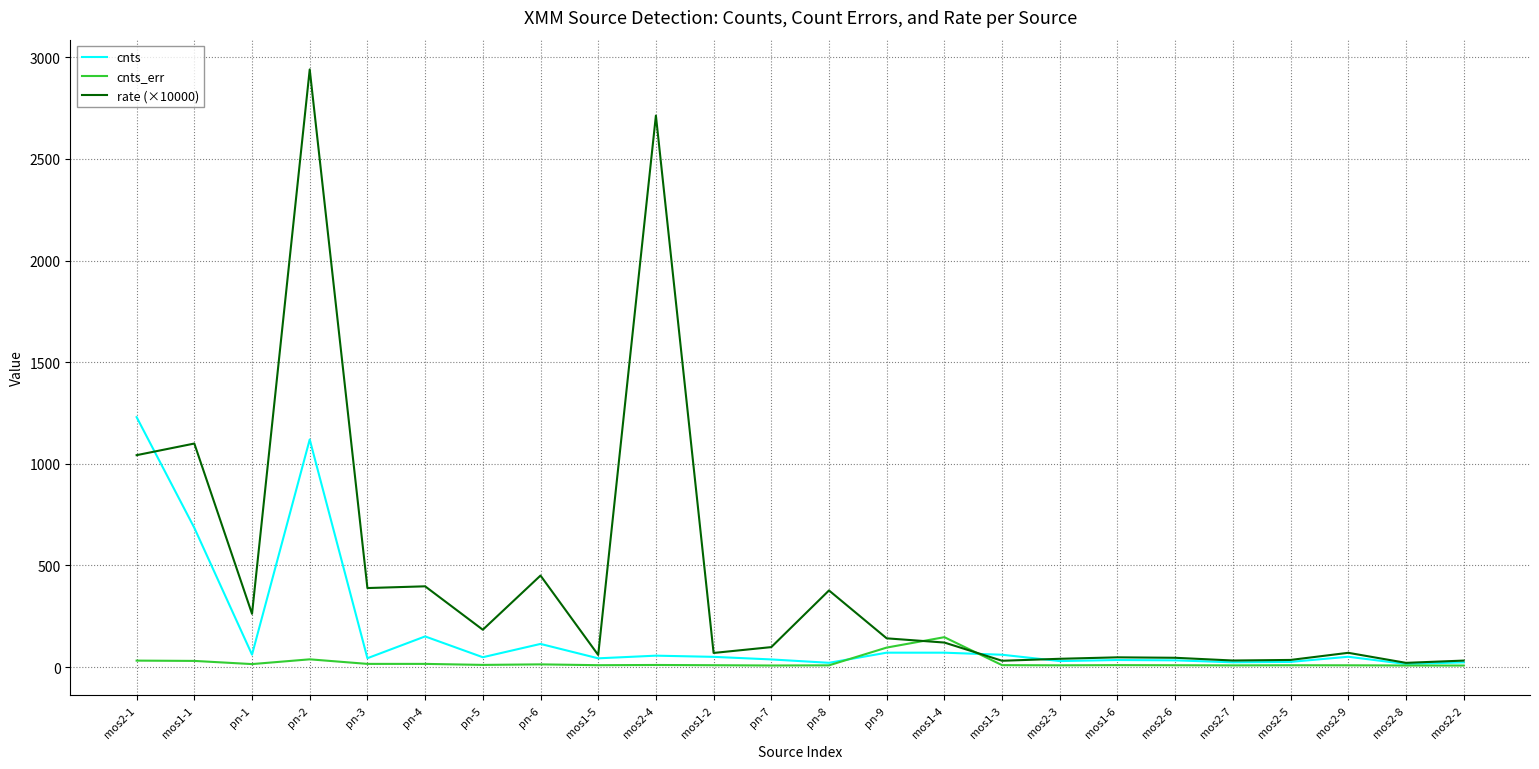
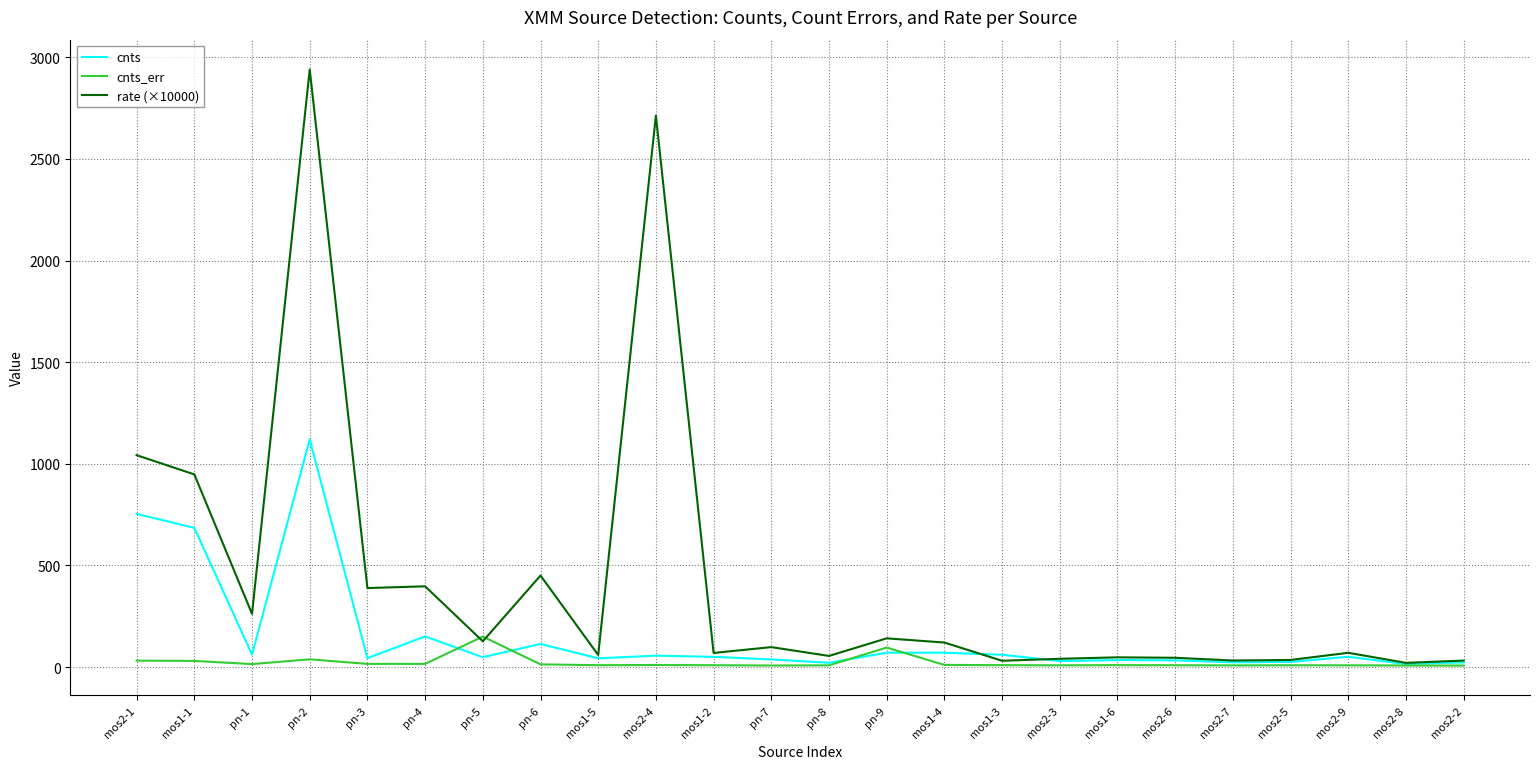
  {
    "cnts": {
-     "mos2-1": 1230,
+     "mos2-1": 750,
      "mos1-1": 680,
      "pn-1": 60,
      "pn-2": 1120,
      "pn-3": 40,
      "pn-4": 150,
      "pn-5": 50,
      "pn-6": 110,
      "mos1-5": 40,
      "mos2-4": 60,
      "mos1-2": 50,
      "pn-7": 40,
      "pn-9": 70,
      "mos1-4": 70,
      "mos1-3": 60,
      "mos1-6": 30,
      "mos2-9": 50
    },
    "cnts_err": {
      "mos2-1": 30,
      "mos1-1": 30,
      "pn-1": 10,
      "pn-2": 40,
      "pn-3": 20,
      "pn-4": 20,
-     "pn-5": 10,
+     "pn-5": 150,
      "pn-6": 10,
      "mos1-5": 10,
      "mos2-4": 10,
      "mos1-2": 10,
      "pn-7": 10,
      "pn-9": 100,
-     "mos1-4": 150,
+     "mos1-4": 10,
      "mos1-3": 10,
      "mos2-3": 10,
      "mos1-6": 10,
      "mos2-6": 10,
      "mos2-7": 10,
      "mos2-5": 10,
      "mos2-9": 10,
      "mos2-2": 10
    },
    "rate (×10000)": {
      "mos2-1": 1040,
-     "mos1-1": 1100,
+     "mos1-1": 950,
      "pn-1": 260,
      "pn-2": 2940,
      "pn-3": 390,
      "pn-4": 400,
-     "pn-5": 180,
+     "pn-5": 130,
      "pn-6": 450,
      "mos1-5": 60,
      "mos2-4": 2710,
      "mos1-2": 70,
      "pn-7": 100,
-     "pn-8": 380,
+     "pn-8": 50,
      "pn-9": 140,
      "mos1-4": 120,
      "mos1-3": 30,
      "mos1-6": 50,
      "mos2-9": 70
    }
  }
